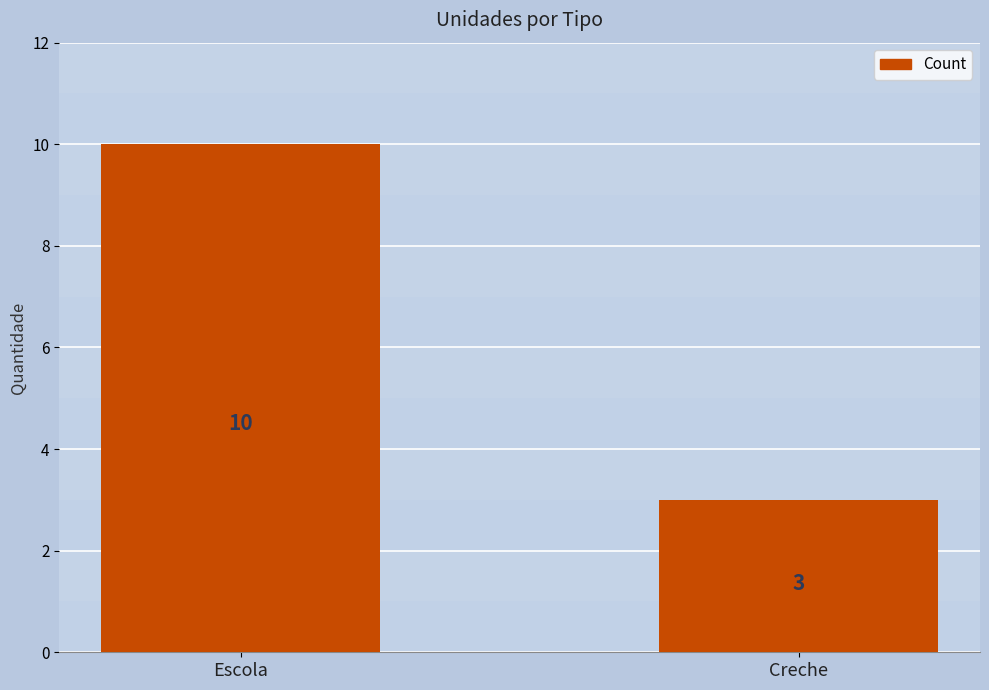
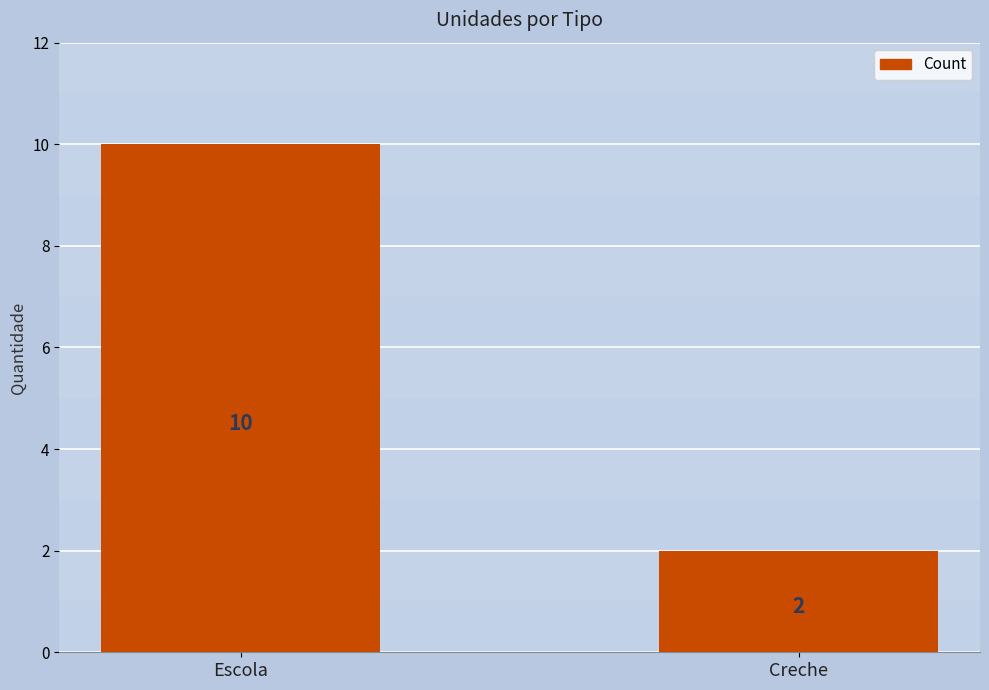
  {
    "Escola": 10,
-   "Creche": 3
+   "Creche": 2
  }
